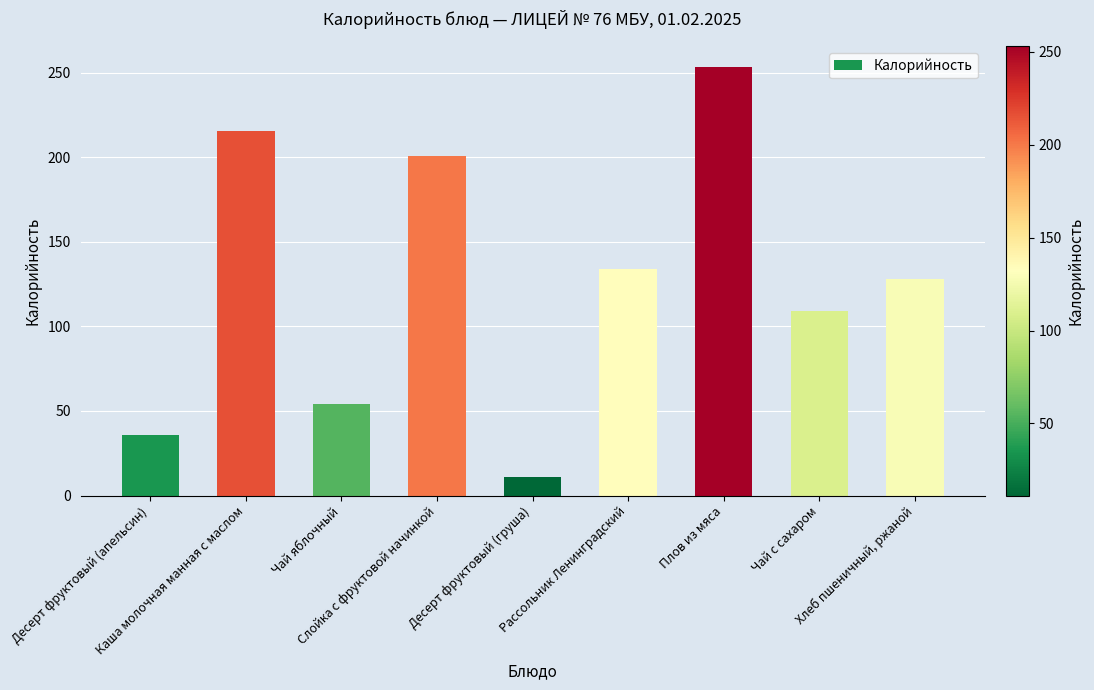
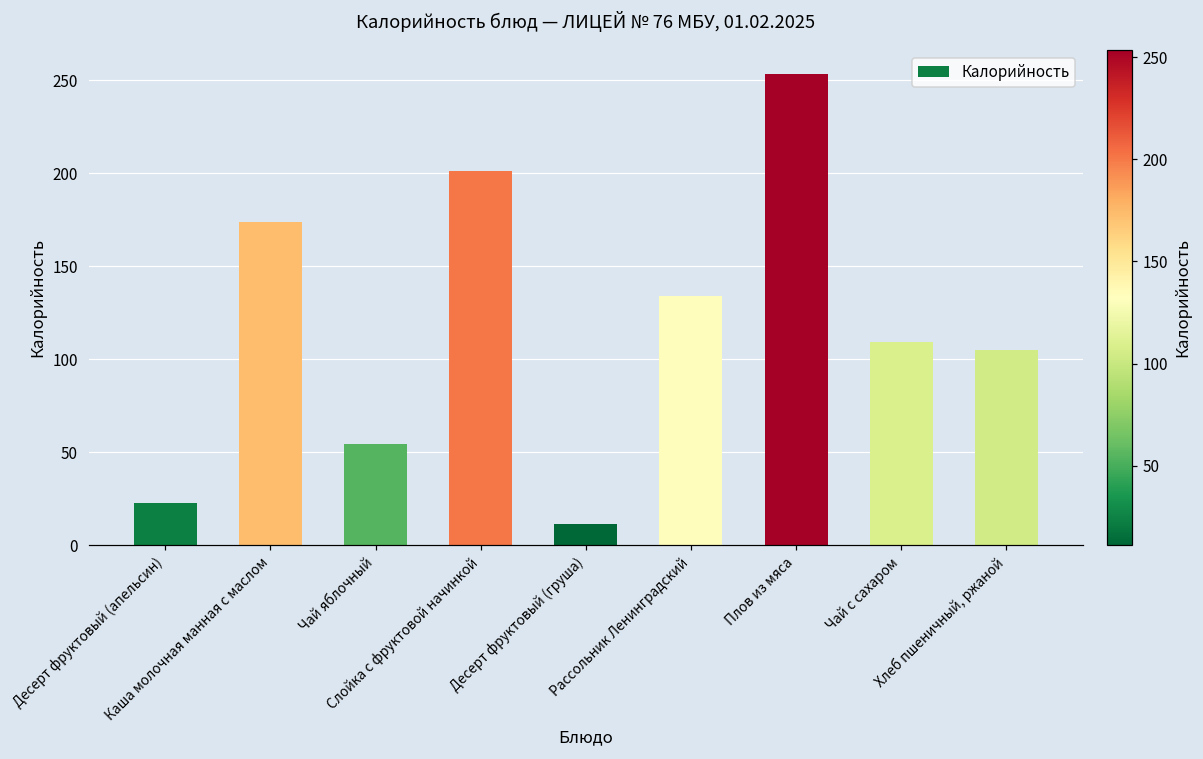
  {
-   "Десерт фруктовый (апельсин)": 36,
-   "Каша молочная манная с маслом": 216,
+   "Десерт фруктовый (апельсин)": 23,
+   "Каша молочная манная с маслом": 174,
    "Чай яблочный": 54,
    "Слойка с фруктовой начинкой": 201,
    "Десерт фруктовый (груша)": 11,
    "Рассольник Ленинградский": 134,
    "Плов из мяса": 253,
    "Чай с сахаром": 109,
-   "Хлеб пшеничный, ржаной": 128
+   "Хлеб пшеничный, ржаной": 105
  }
